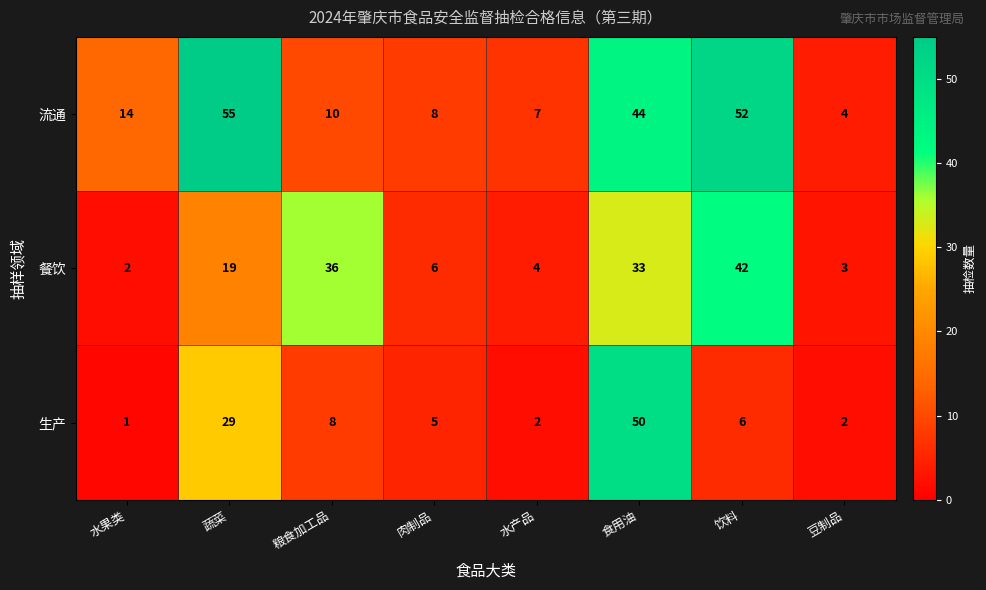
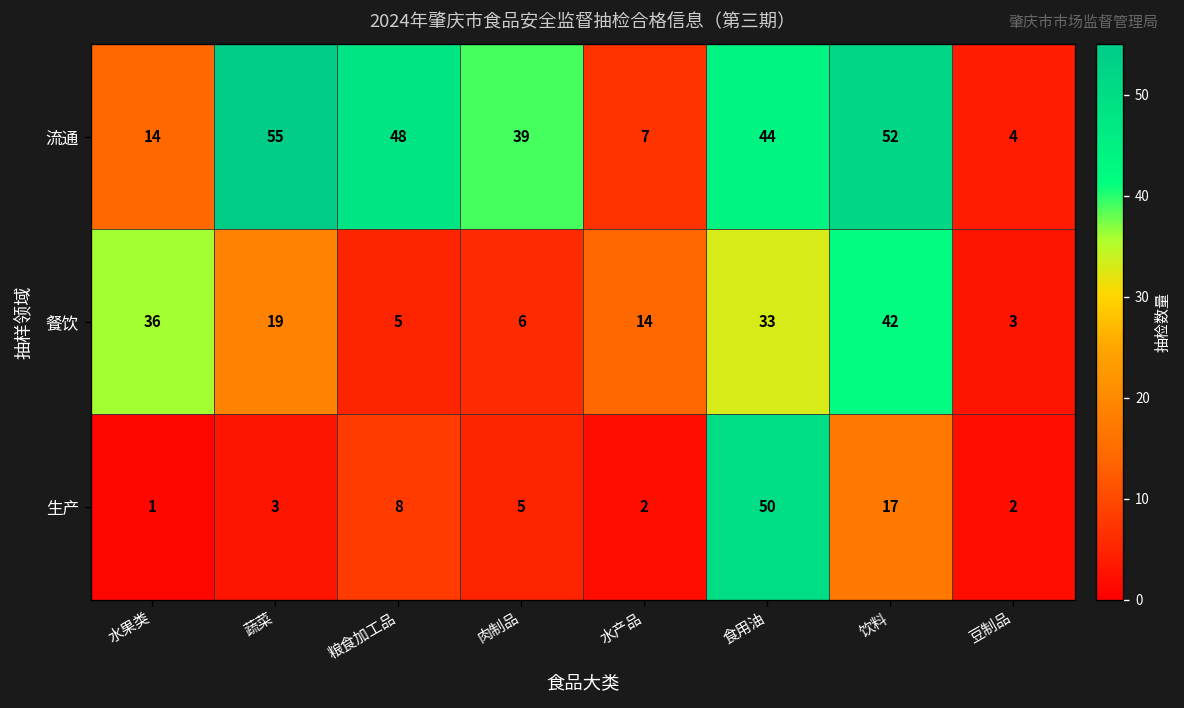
  {
    "流通": {
      "水果类": 14,
      "蔬菜": 55,
-     "粮食加工品": 10,
-     "肉制品": 8,
+     "粮食加工品": 48,
+     "肉制品": 39,
      "水产品": 7,
      "食用油": 44,
      "饮料": 52,
      "豆制品": 4
    },
    "餐饮": {
-     "水果类": 2,
+     "水果类": 36,
      "蔬菜": 19,
-     "粮食加工品": 36,
+     "粮食加工品": 5,
      "肉制品": 6,
-     "水产品": 4,
+     "水产品": 14,
      "食用油": 33,
      "饮料": 42,
      "豆制品": 3
    },
    "生产": {
      "水果类": 1,
-     "蔬菜": 29,
+     "蔬菜": 3,
      "粮食加工品": 8,
      "肉制品": 5,
      "水产品": 2,
      "食用油": 50,
-     "饮料": 6,
+     "饮料": 17,
      "豆制品": 2
    }
  }
